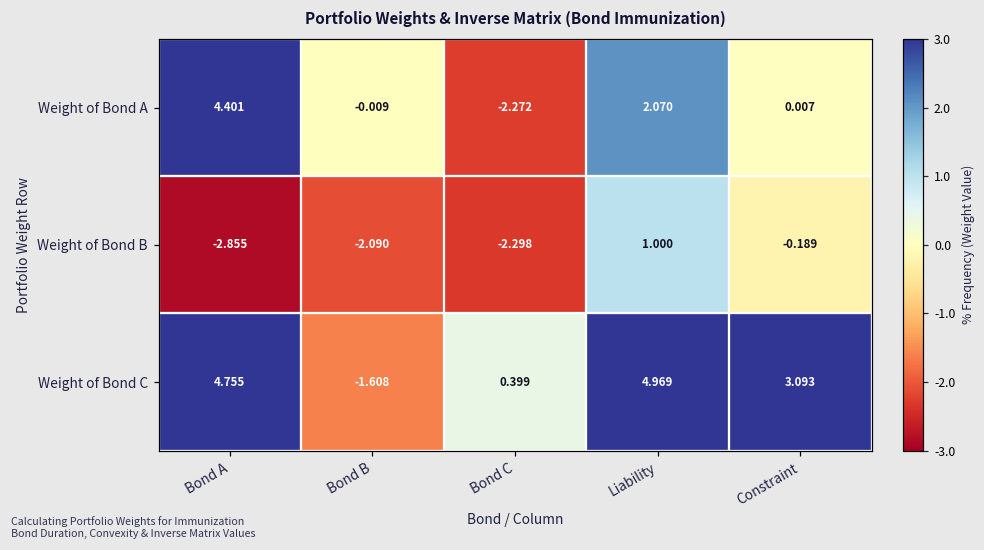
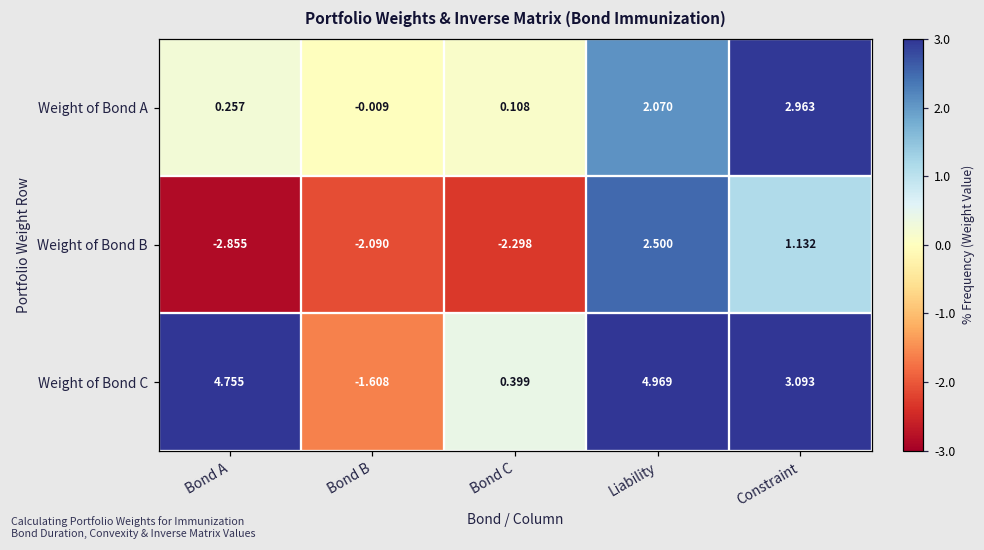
  {
    "Weight of Bond A": {
-     "Bond A": 4.401,
+     "Bond A": 0.257,
      "Bond B": -0.009,
-     "Bond C": -2.272,
+     "Bond C": 0.108,
      "Liability": 2.070,
-     "Constraint": 0.007
+     "Constraint": 2.963
    },
    "Weight of Bond B": {
      "Bond A": -2.855,
      "Bond B": -2.090,
      "Bond C": -2.298,
-     "Liability": 1.000,
-     "Constraint": -0.189
+     "Liability": 2.500,
+     "Constraint": 1.132
    },
    "Weight of Bond C": {
      "Bond A": 4.755,
      "Bond B": -1.608,
      "Bond C": 0.399,
      "Liability": 4.969,
      "Constraint": 3.093
    }
  }
